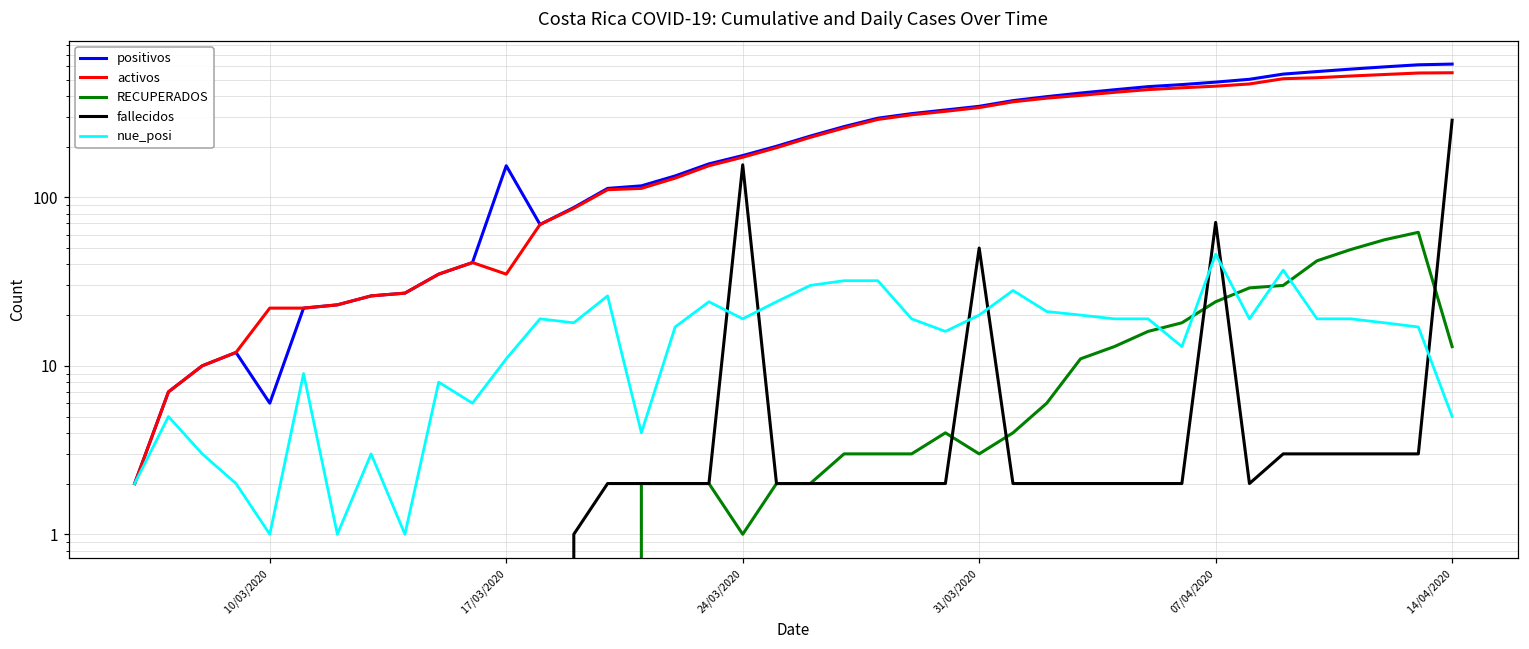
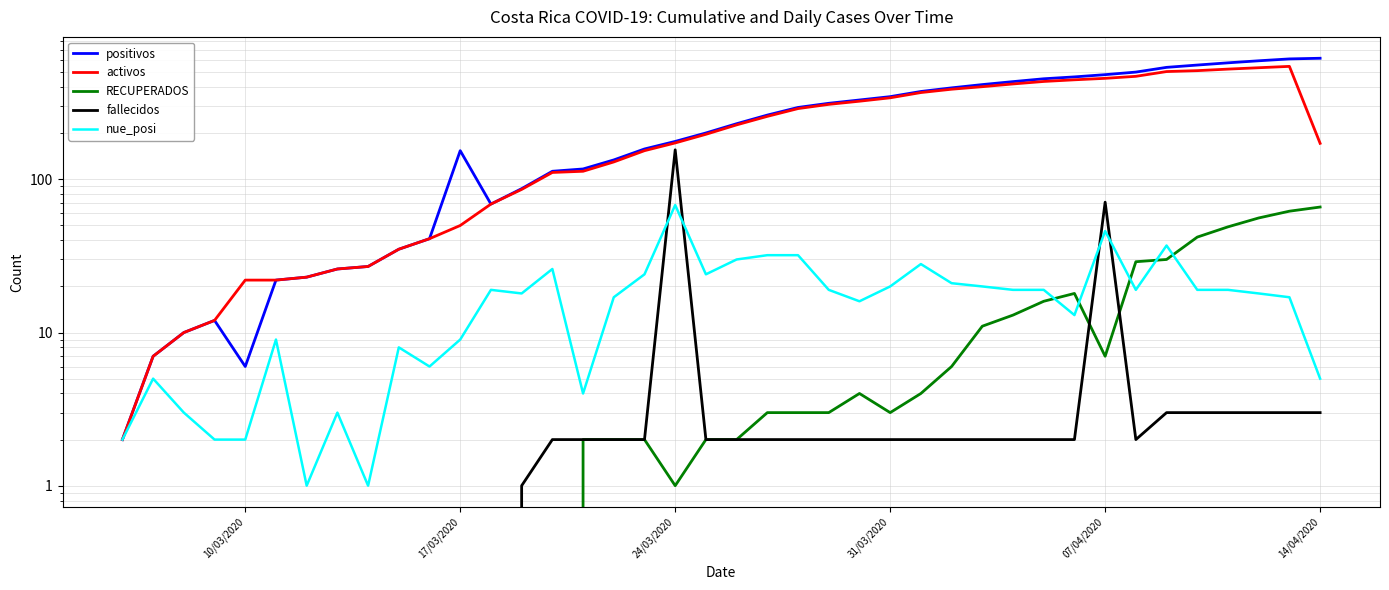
  {
    "positivos": {
      "10/03/2020": 6,
      "17/03/2020": 150,
      "07/04/2020": 480,
      "14/04/2020": 620
    },
    "activos": {
      "10/03/2020": 22,
-     "17/03/2020": 35,
+     "17/03/2020": 50,
      "07/04/2020": 460,
-     "14/04/2020": 550
+     "14/04/2020": 170
    },
    "RECUPERADOS": {
      "24/03/2020": 1,
      "31/03/2020": 3,
-     "07/04/2020": 24,
-     "14/04/2020": 13
+     "07/04/2020": 7,
+     "14/04/2020": 66
    },
    "fallecidos": {
      "24/03/2020": 160,
-     "31/03/2020": 50,
+     "31/03/2020": 2,
      "07/04/2020": 70,
-     "14/04/2020": 290
+     "14/04/2020": 3
    },
    "nue_posi": {
-     "10/03/2020": 1,
-     "17/03/2020": 11,
-     "24/03/2020": 19,
+     "10/03/2020": 2,
+     "17/03/2020": 9,
+     "24/03/2020": 70,
      "31/03/2020": 20,
      "07/04/2020": 46,
      "14/04/2020": 5
    }
  }
